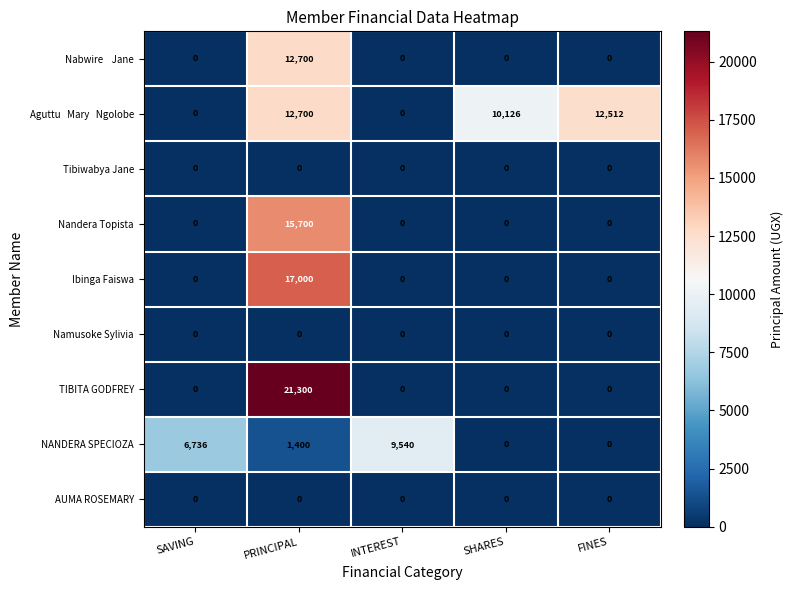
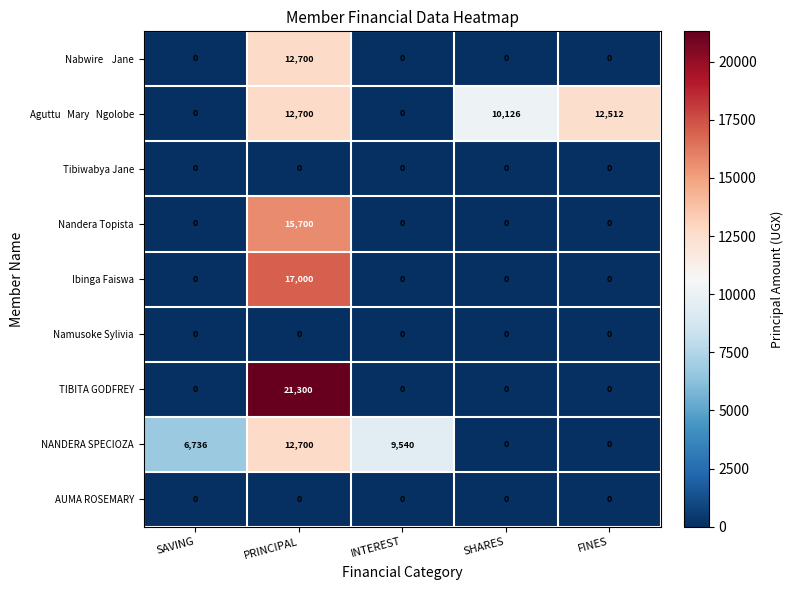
  {
    "Nabwire Jane": {
      "SAVING": "0",
      "PRINCIPAL": "12,700",
      "INTEREST": "0",
      "SHARES": "0",
      "FINES": "0"
    },
    "Aguttu Mary Ngolobe": {
      "SAVING": "0",
      "PRINCIPAL": "12,700",
      "INTEREST": "0",
      "SHARES": "10,126",
      "FINES": "12,512"
    },
    "Tibiwabya Jane": {
      "SAVING": "0",
      "PRINCIPAL": "0",
      "INTEREST": "0",
      "SHARES": "0",
      "FINES": "0"
    },
    "Nandera Topista": {
      "SAVING": "0",
      "PRINCIPAL": "15,700",
      "INTEREST": "0",
      "SHARES": "0",
      "FINES": "0"
    },
    "Ibinga Faiswa": {
      "SAVING": "0",
      "PRINCIPAL": "17,000",
      "INTEREST": "0",
      "SHARES": "0",
      "FINES": "0"
    },
    "Namusoke Sylivia": {
      "SAVING": "0",
      "PRINCIPAL": "0",
      "INTEREST": "0",
      "SHARES": "0",
      "FINES": "0"
    },
    "TIBITA GODFREY": {
      "SAVING": "0",
      "PRINCIPAL": "21,300",
      "INTEREST": "0",
      "SHARES": "0",
      "FINES": "0"
    },
    "NANDERA SPECIOZA": {
      "SAVING": "6,736",
-     "PRINCIPAL": "1,400",
+     "PRINCIPAL": "12,700",
      "INTEREST": "9,540",
      "SHARES": "0",
      "FINES": "0"
    },
    "AUMA ROSEMARY": {
      "SAVING": "0",
      "PRINCIPAL": "0",
      "INTEREST": "0",
      "SHARES": "0",
      "FINES": "0"
    }
  }
